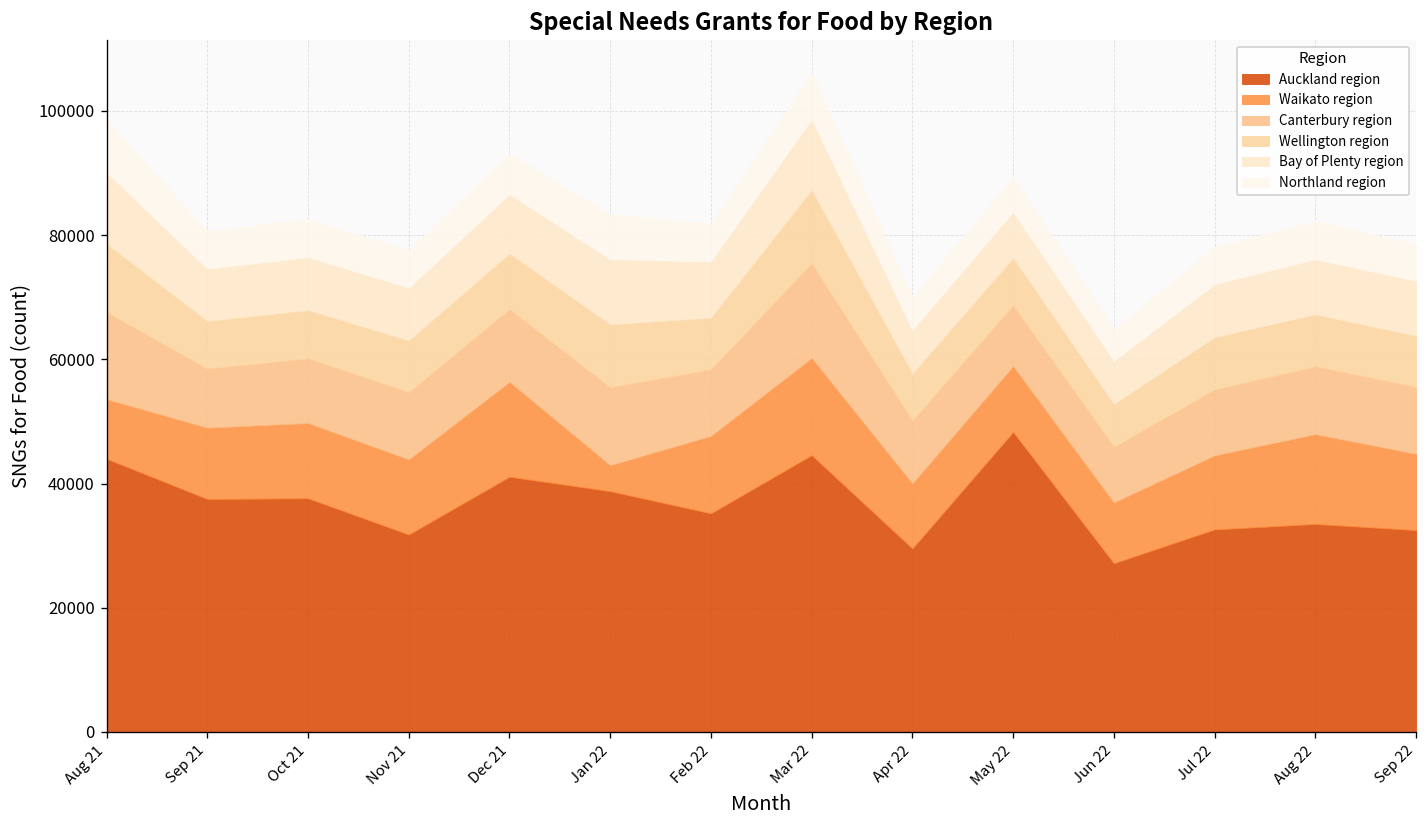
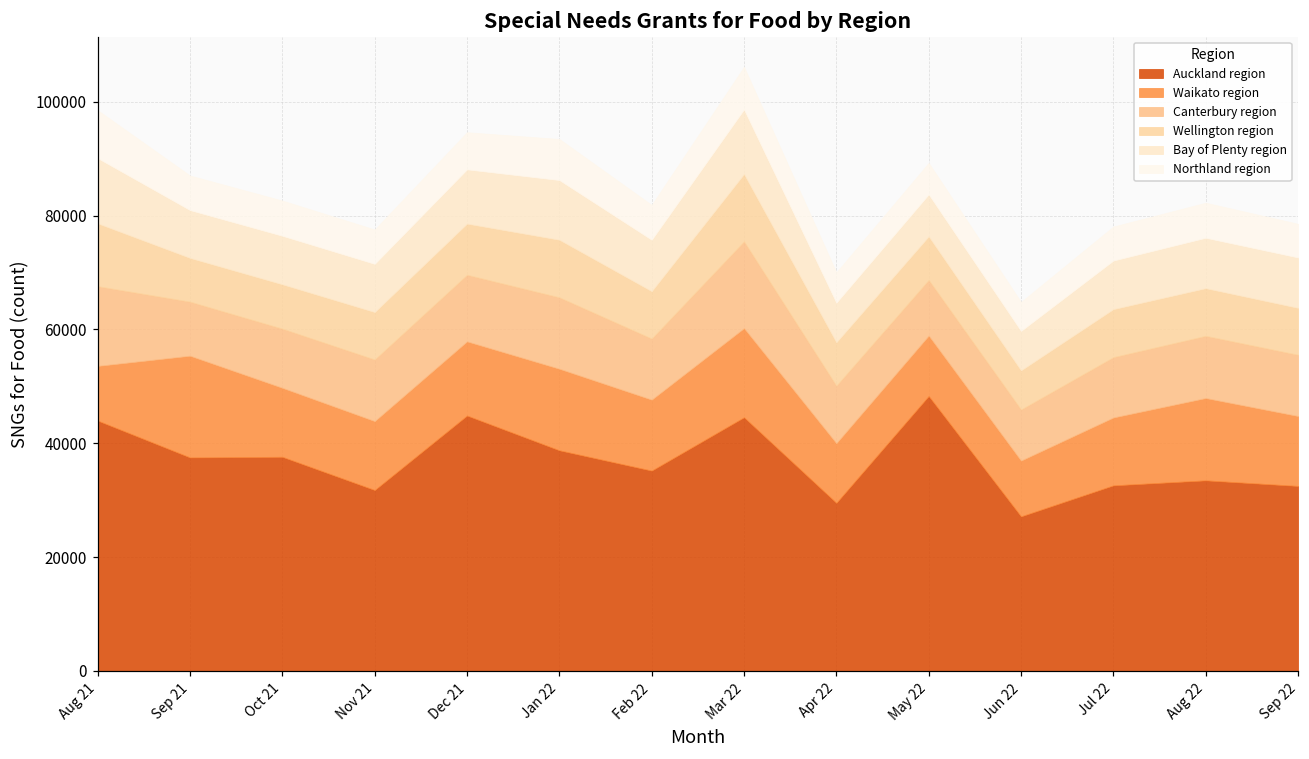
  {
    "Auckland region": {
      "Aug 21": 44000,
      "Sep 21": 38000,
      "Oct 21": 38000,
      "Nov 21": 32000,
-     "Dec 21": 41000,
+     "Dec 21": 45000,
      "Jan 22": 39000,
      "Feb 22": 35000,
      "Mar 22": 45000,
      "Apr 22": 30000,
      "May 22": 48000,
      "Jun 22": 27000,
      "Jul 22": 33000,
      "Aug 22": 33000,
      "Sep 22": 33000
    },
    "Waikato region": {
      "Aug 21": 10000,
-     "Sep 21": 11000,
+     "Sep 21": 18000,
      "Oct 21": 12000,
      "Nov 21": 12000,
-     "Dec 21": 15000,
-     "Jan 22": 4000,
+     "Dec 21": 13000,
+     "Jan 22": 14000,
      "Feb 22": 12000,
      "Mar 22": 16000,
      "Apr 22": 10000,
      "May 22": 11000,
      "Jun 22": 10000,
      "Jul 22": 12000,
      "Aug 22": 14000,
      "Sep 22": 12000
    }
  }
